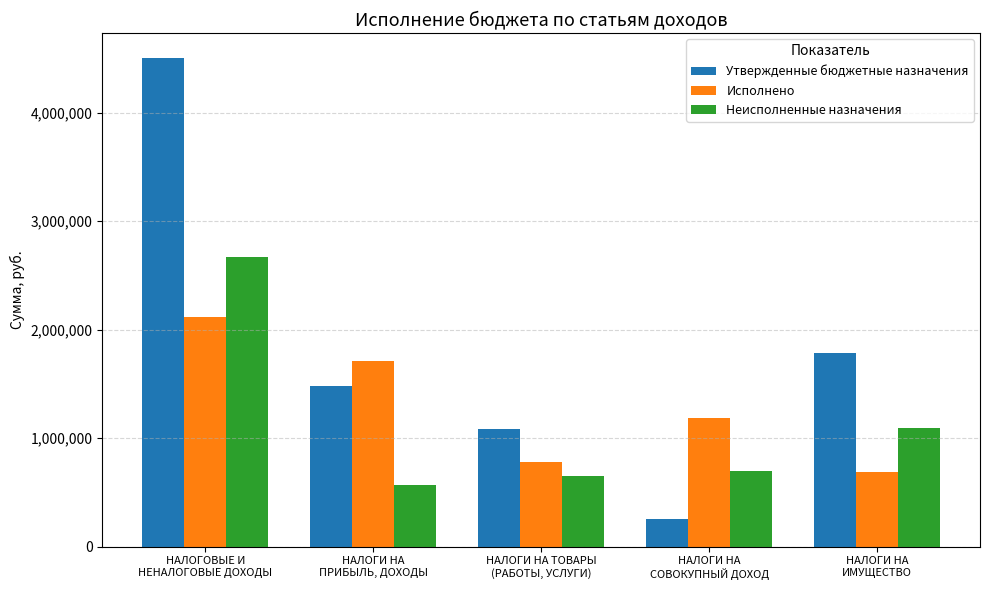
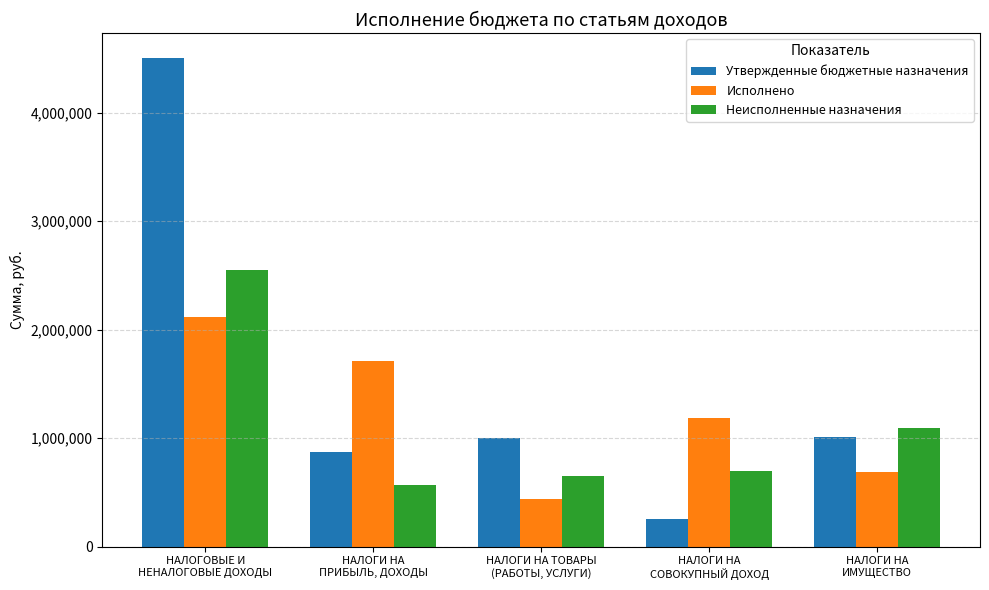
  {
    "Утвержденные бюджетные назначения": {
      "НАЛОГОВЫЕ И НЕНАЛОГОВЫЕ ДОХОДЫ": "4,510,000",
-     "НАЛОГИ НА ПРИБЫЛЬ, ДОХОДЫ": "1,480,000",
-     "НАЛОГИ НА ТОВАРЫ (РАБОТЫ, УСЛУГИ)": "1,080,000",
+     "НАЛОГИ НА ПРИБЫЛЬ, ДОХОДЫ": "870,000",
+     "НАЛОГИ НА ТОВАРЫ (РАБОТЫ, УСЛУГИ)": "1,000,000",
      "НАЛОГИ НА СОВОКУПНЫЙ ДОХОД": "260,000",
-     "НАЛОГИ НА ИМУЩЕСТВО": "1,780,000"
+     "НАЛОГИ НА ИМУЩЕСТВО": "1,010,000"
    },
    "Исполнено": {
      "НАЛОГОВЫЕ И НЕНАЛОГОВЫЕ ДОХОДЫ": "2,120,000",
      "НАЛОГИ НА ПРИБЫЛЬ, ДОХОДЫ": "1,710,000",
-     "НАЛОГИ НА ТОВАРЫ (РАБОТЫ, УСЛУГИ)": "780,000",
+     "НАЛОГИ НА ТОВАРЫ (РАБОТЫ, УСЛУГИ)": "440,000",
      "НАЛОГИ НА СОВОКУПНЫЙ ДОХОД": "1,180,000",
      "НАЛОГИ НА ИМУЩЕСТВО": "690,000"
    },
    "Неисполненные назначения": {
-     "НАЛОГОВЫЕ И НЕНАЛОГОВЫЕ ДОХОДЫ": "2,670,000",
+     "НАЛОГОВЫЕ И НЕНАЛОГОВЫЕ ДОХОДЫ": "2,550,000",
      "НАЛОГИ НА ПРИБЫЛЬ, ДОХОДЫ": "570,000",
      "НАЛОГИ НА ТОВАРЫ (РАБОТЫ, УСЛУГИ)": "650,000",
      "НАЛОГИ НА СОВОКУПНЫЙ ДОХОД": "690,000",
      "НАЛОГИ НА ИМУЩЕСТВО": "1,090,000"
    }
  }
